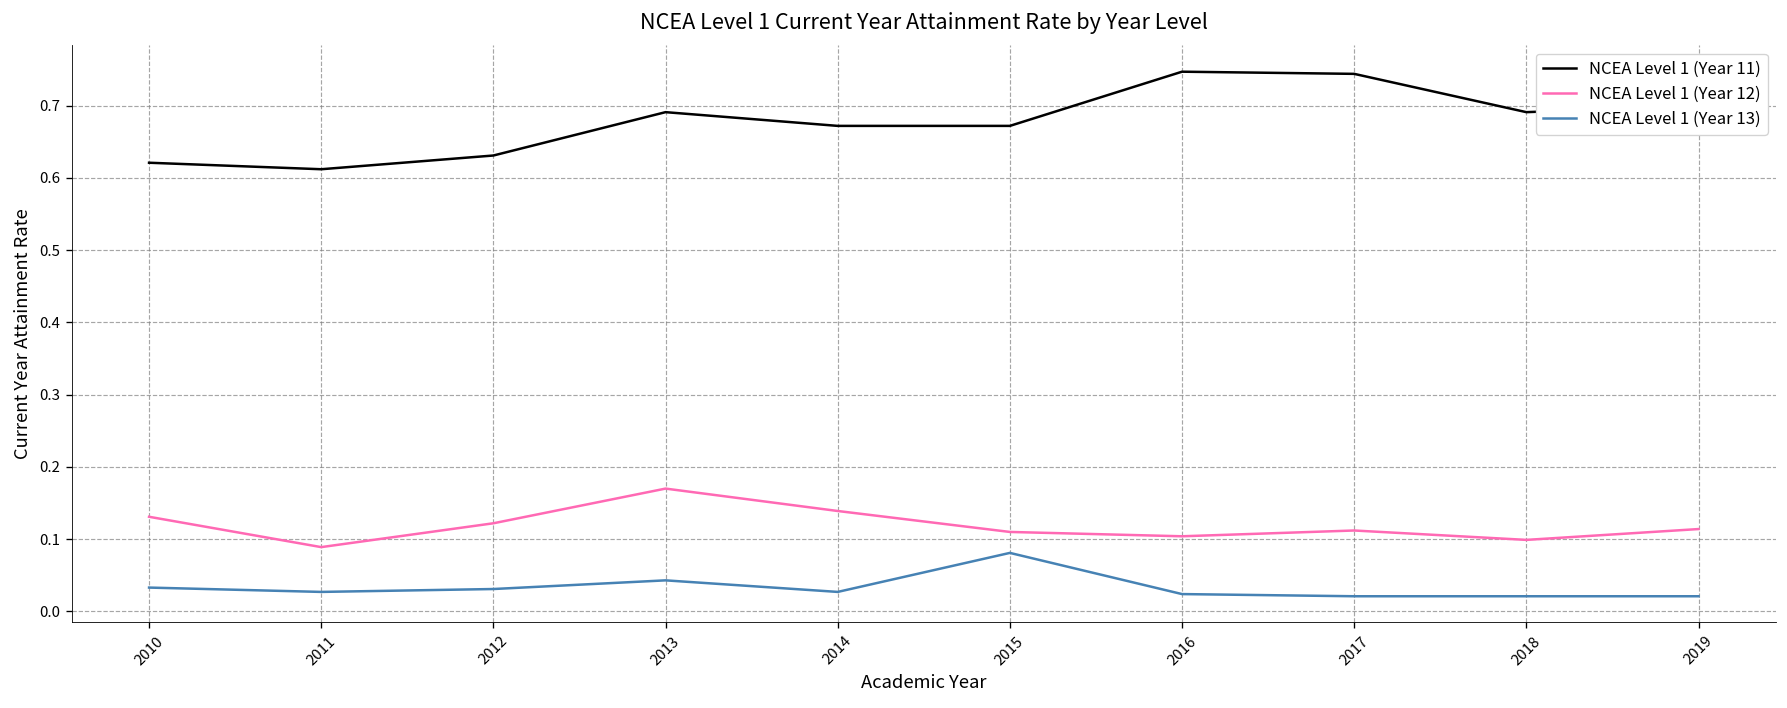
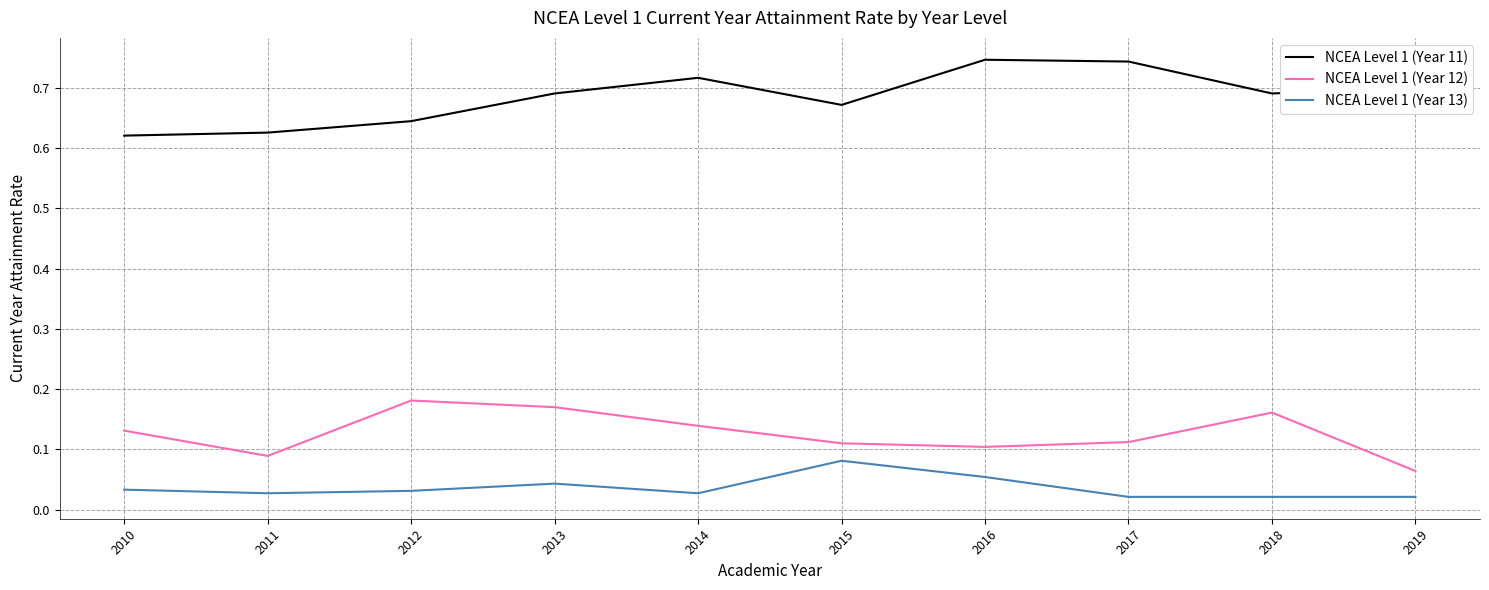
  {
    "NCEA Level 1 (Year 11)": {
      "2010": 0.62,
-     "2011": 0.61,
-     "2012": 0.63,
+     "2011": 0.63,
+     "2012": 0.65,
      "2013": 0.69,
-     "2014": 0.67,
+     "2014": 0.72,
      "2015": 0.67,
      "2016": 0.75,
      "2017": 0.74,
      "2018": 0.69
    },
    "NCEA Level 1 (Year 12)": {
      "2010": 0.13,
      "2011": 0.09,
-     "2012": 0.12,
+     "2012": 0.18,
      "2013": 0.17,
      "2014": 0.14,
      "2015": 0.11,
      "2016": 0.10,
      "2017": 0.11,
-     "2018": 0.10,
-     "2019": 0.11
+     "2018": 0.16,
+     "2019": 0.06
    },
    "NCEA Level 1 (Year 13)": {
      "2010": 0.03,
      "2011": 0.03,
      "2012": 0.03,
      "2013": 0.04,
      "2014": 0.03,
      "2015": 0.08,
-     "2016": 0.02,
+     "2016": 0.05,
      "2017": 0.02,
      "2018": 0.02,
      "2019": 0.02
    }
  }
